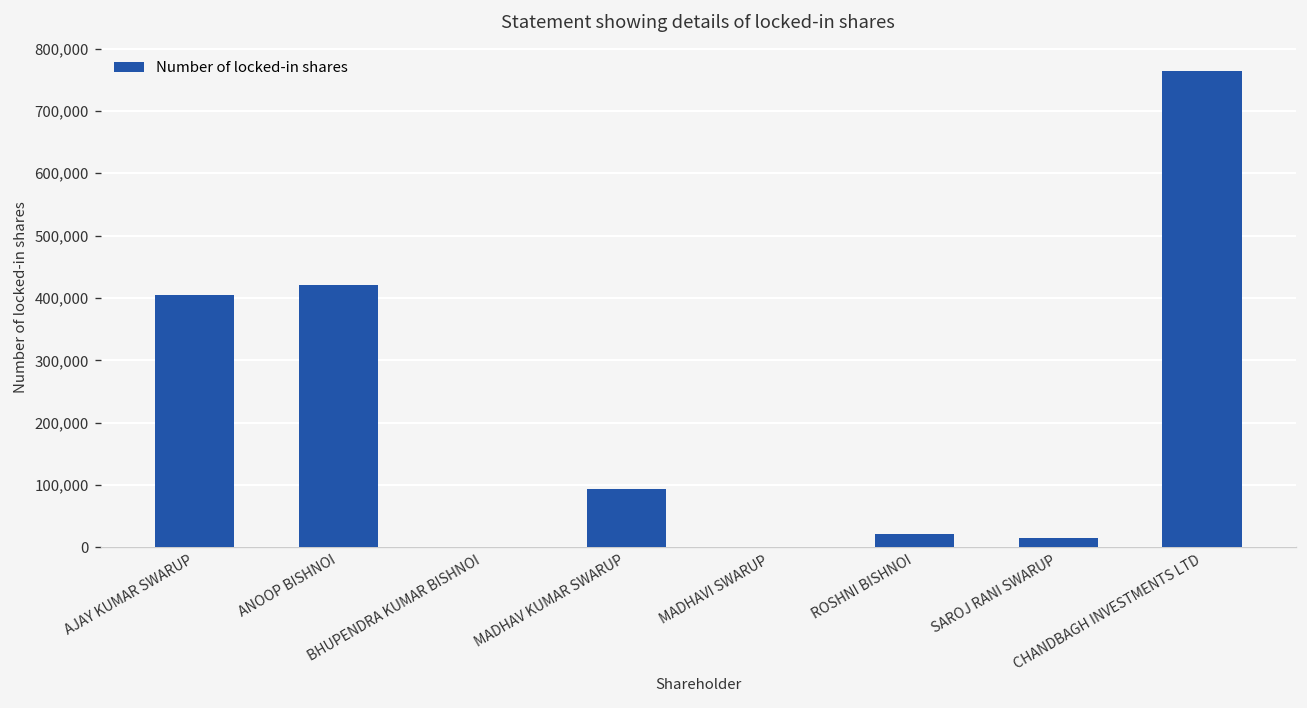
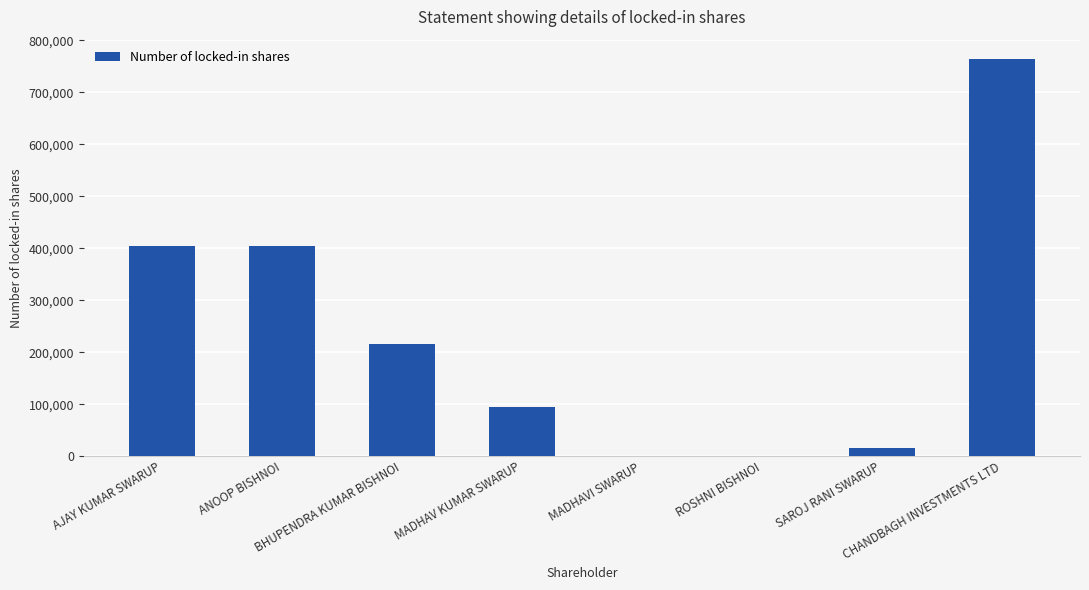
  {
    "AJAY KUMAR SWARUP": "400,000",
-   "ANOOP BISHNOI": "420,000",
-   "BHUPENDRA KUMAR BISHNOI": "0",
+   "ANOOP BISHNOI": "400,000",
+   "BHUPENDRA KUMAR BISHNOI": "220,000",
    "MADHAV KUMAR SWARUP": "90,000",
-   "ROSHNI BISHNOI": "20,000",
+   "ROSHNI BISHNOI": "0",
    "SAROJ RANI SWARUP": "20,000",
    "CHANDBAGH INVESTMENTS LTD": "760,000"
  }
